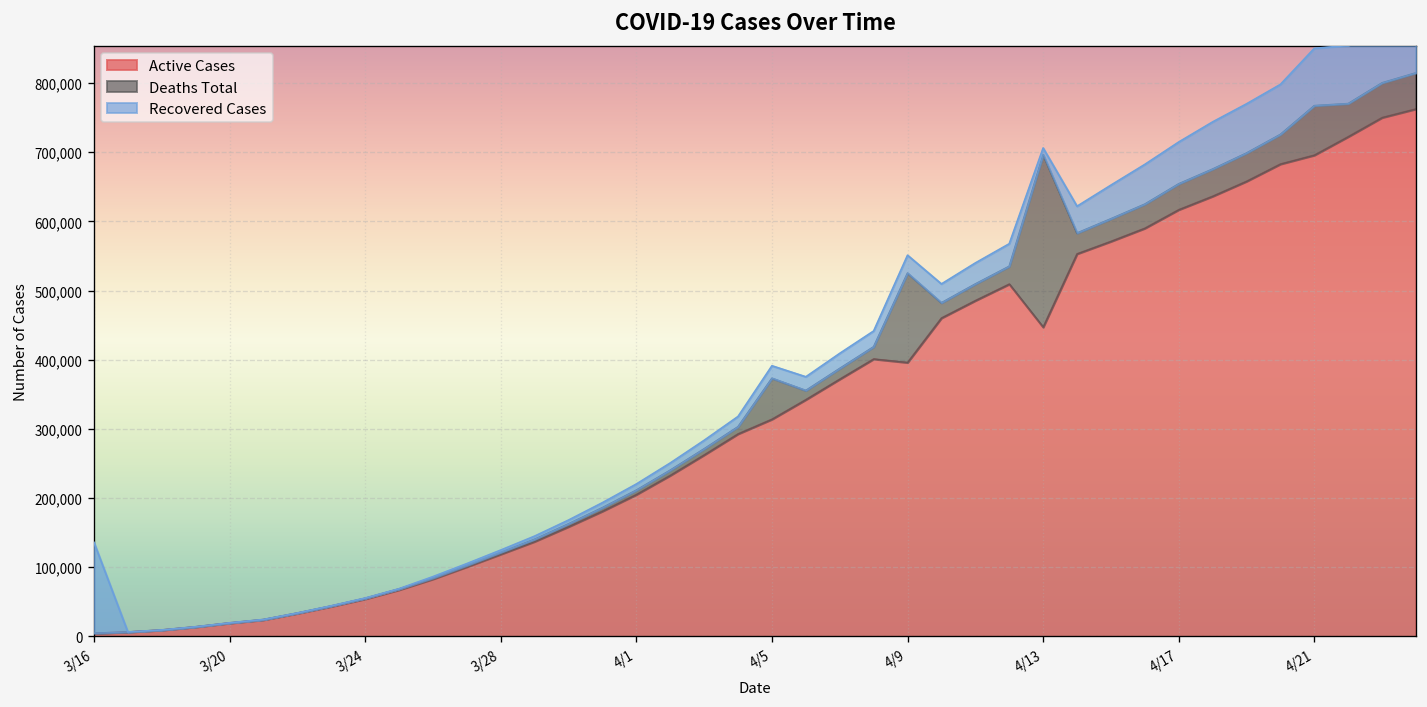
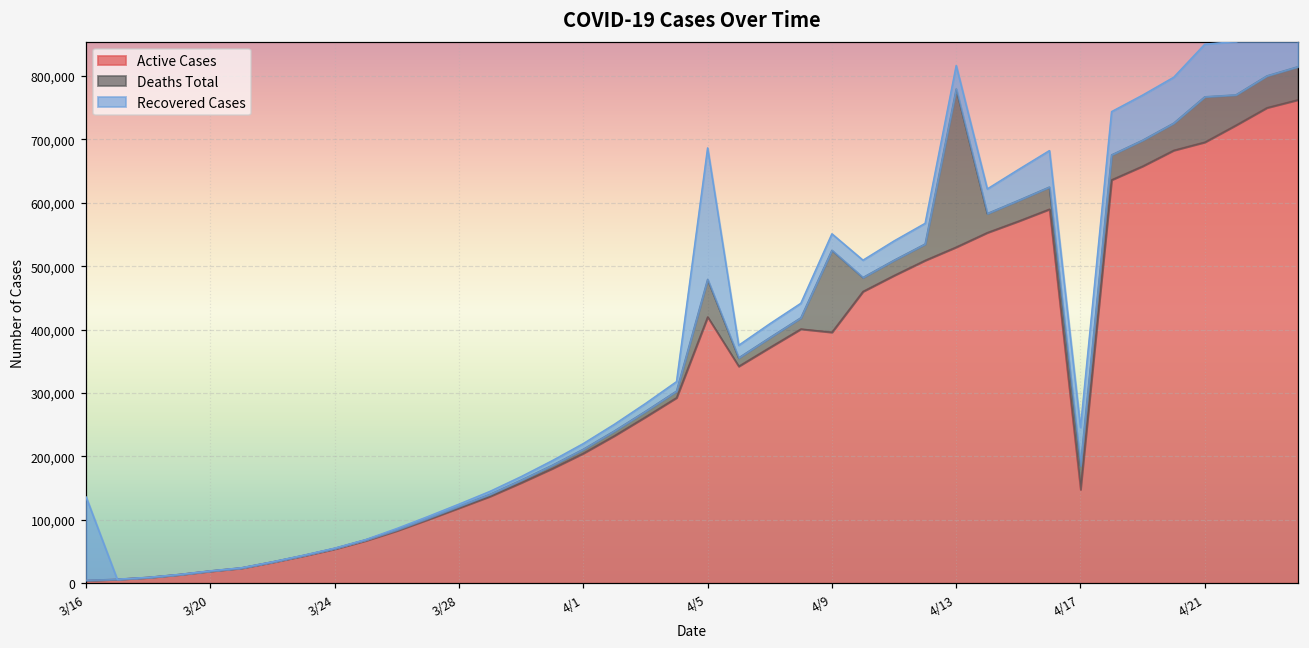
  {
    "Active Cases": {
      "4/1": "200,000",
-     "4/5": "310,000",
+     "4/5": "420,000",
      "4/9": "400,000",
-     "4/13": "450,000",
-     "4/17": "620,000",
+     "4/13": "530,000",
+     "4/17": "150,000",
      "4/21": "700,000"
    },
    "Deaths Total": {
      "4/1": "10,000",
      "4/5": "60,000",
      "4/9": "130,000",
      "4/13": "250,000",
      "4/17": "40,000",
      "4/21": "70,000"
    },
    "Recovered Cases": {
      "3/16": "130,000",
      "4/1": "10,000",
-     "4/5": "20,000",
+     "4/5": "210,000",
      "4/9": "30,000",
-     "4/13": "10,000",
+     "4/13": "40,000",
      "4/17": "60,000",
      "4/21": "80,000"
    }
  }
